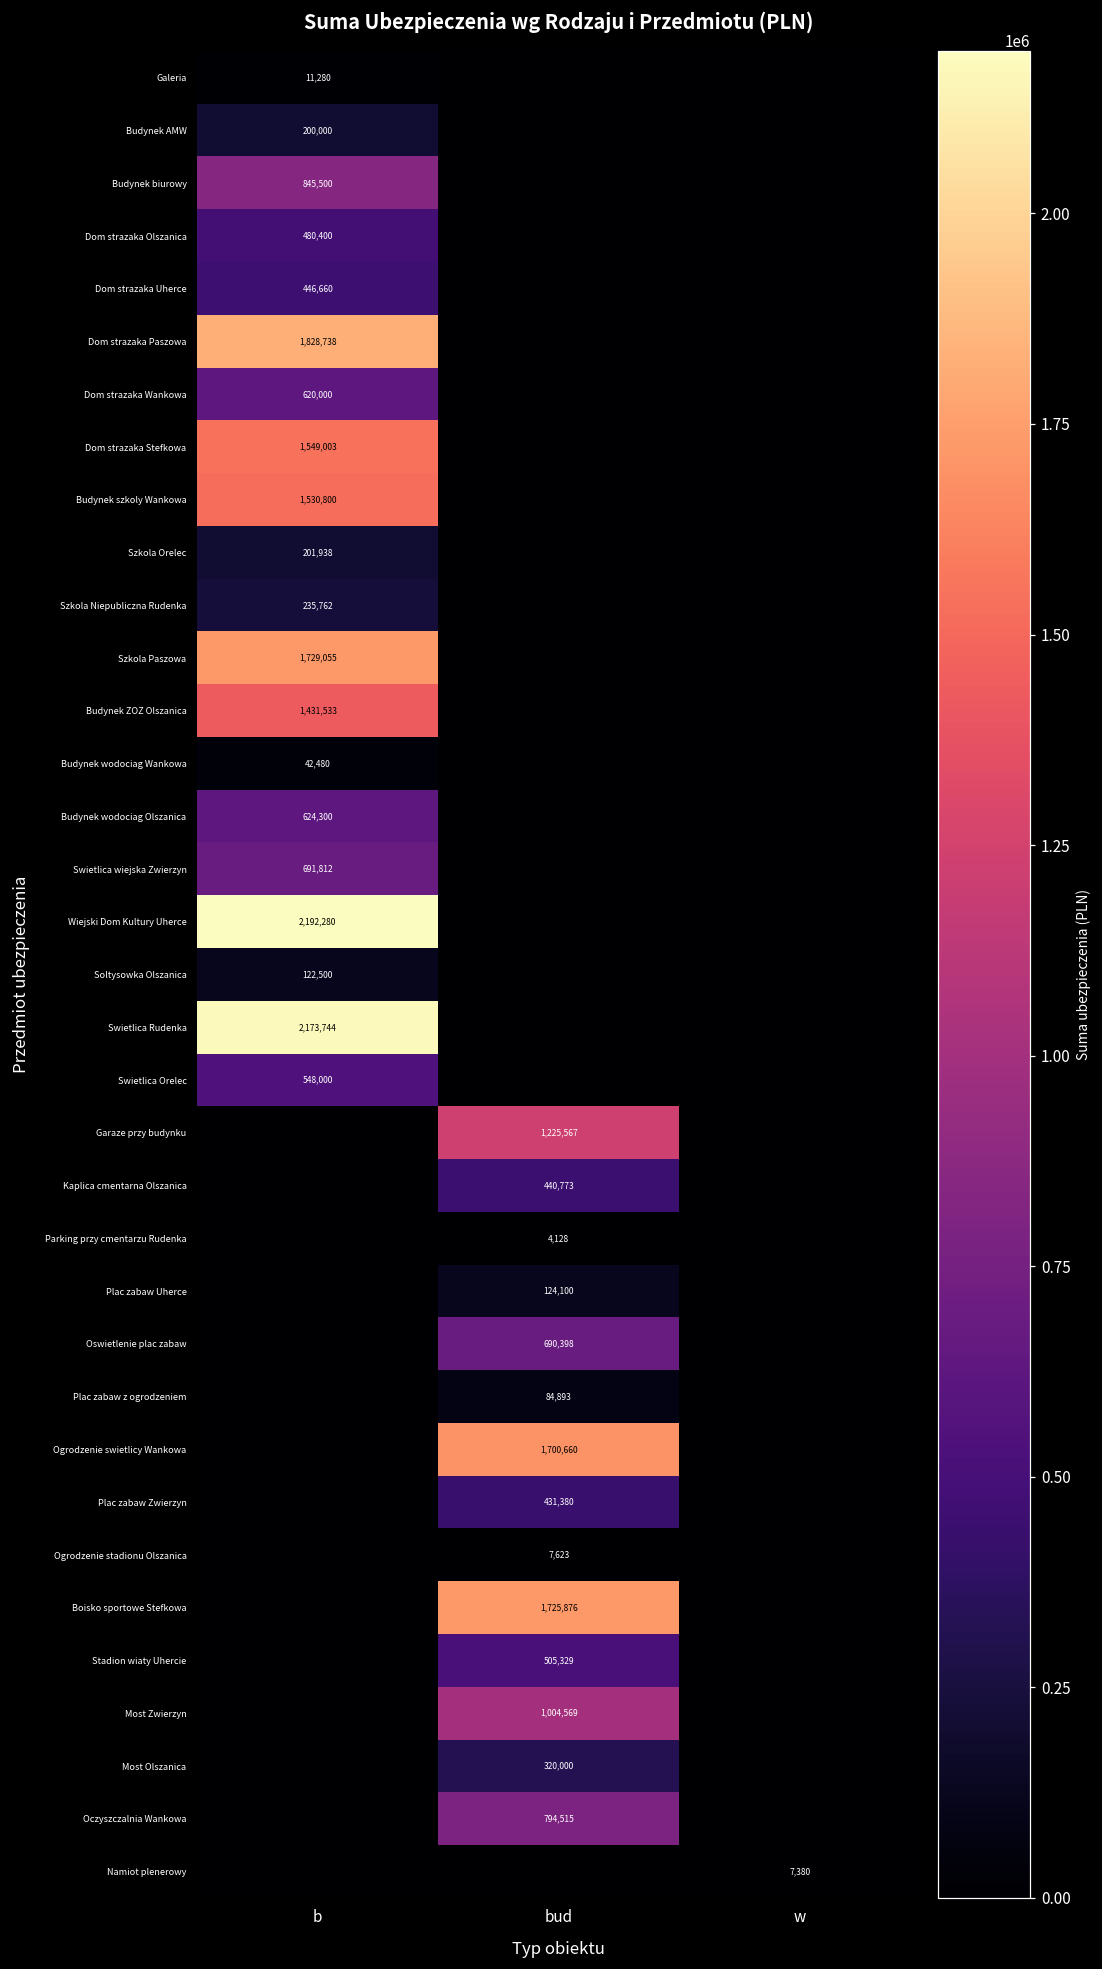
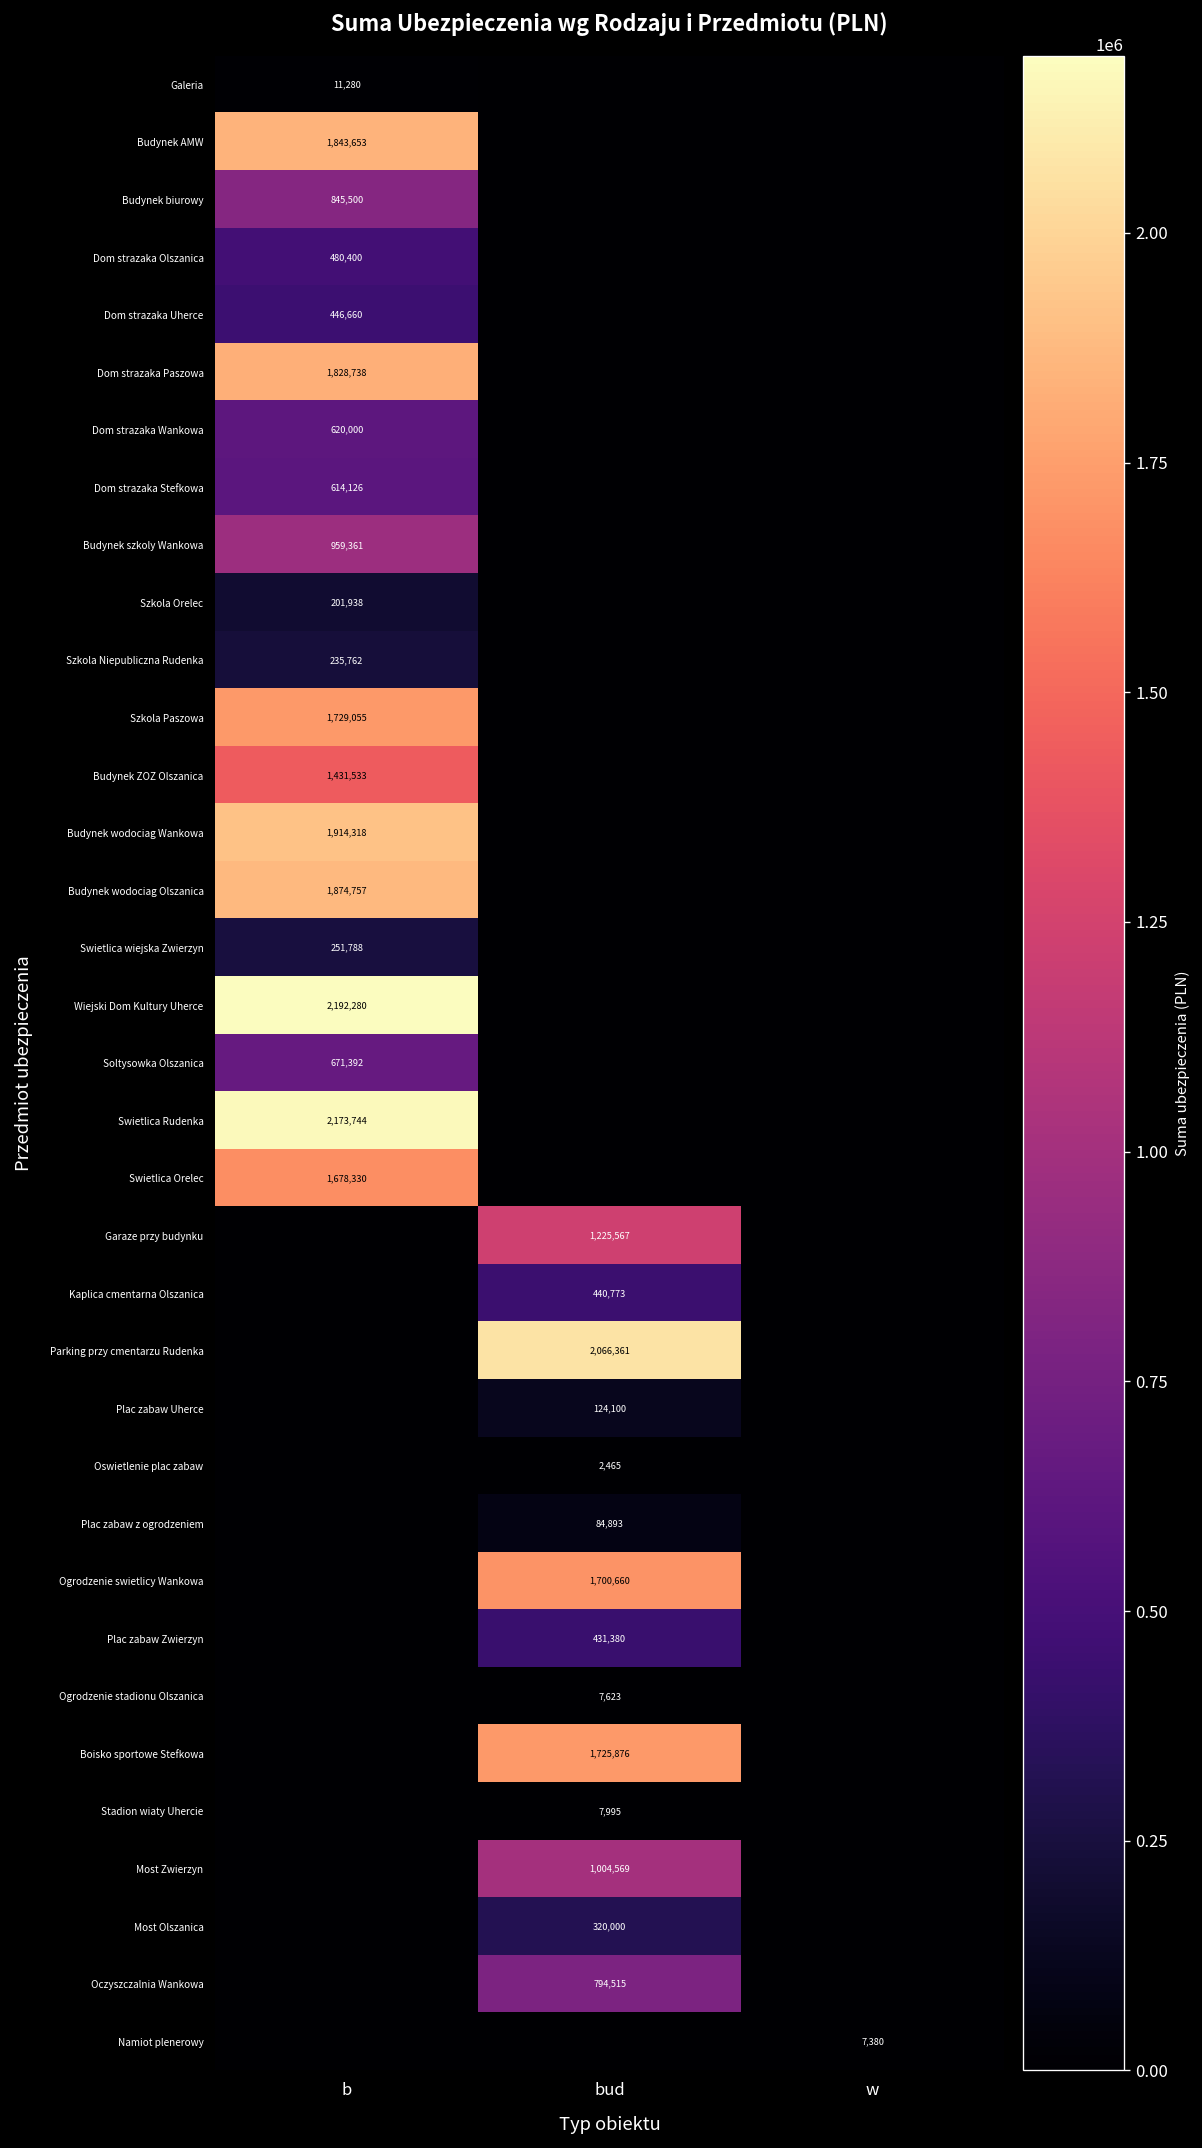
  {
    "Galeria": {
      "b": "11,280"
    },
    "Budynek AMW": {
-     "b": "200,000"
+     "b": "1,843,653"
    },
    "Budynek biurowy": {
      "b": "845,500"
    },
    "Dom strazaka Olszanica": {
      "b": "480,400"
    },
    "Dom strazaka Uherce": {
      "b": "446,660"
    },
    "Dom strazaka Paszowa": {
      "b": "1,828,738"
    },
    "Dom strazaka Wankowa": {
      "b": "620,000"
    },
    "Dom strazaka Stefkowa": {
-     "b": "1,549,003"
+     "b": "614,126"
    },
    "Budynek szkoly Wankowa": {
-     "b": "1,530,800"
+     "b": "959,361"
    },
    "Szkola Orelec": {
      "b": "201,938"
    },
    "Szkola Niepubliczna Rudenka": {
      "b": "235,762"
    },
    "Szkola Paszowa": {
      "b": "1,729,055"
    },
    "Budynek ZOZ Olszanica": {
      "b": "1,431,533"
    },
    "Budynek wodociag Wankowa": {
-     "b": "42,480"
+     "b": "1,914,318"
    },
    "Budynek wodociag Olszanica": {
-     "b": "624,300"
+     "b": "1,874,757"
    },
    "Swietlica wiejska Zwierzyn": {
-     "b": "691,812"
+     "b": "251,788"
    },
    "Wiejski Dom Kultury Uherce": {
      "b": "2,192,280"
    },
    "Soltysowka Olszanica": {
-     "b": "122,500"
+     "b": "671,392"
    },
    "Swietlica Rudenka": {
      "b": "2,173,744"
    },
    "Swietlica Orelec": {
-     "b": "548,000"
+     "b": "1,678,330"
    },
    "Garaze przy budynku": {
      "bud": "1,225,567"
    },
    "Kaplica cmentarna Olszanica": {
      "bud": "440,773"
    },
    "Parking przy cmentarzu Rudenka": {
-     "bud": "4,128"
+     "bud": "2,066,361"
    },
    "Plac zabaw Uherce": {
      "bud": "124,100"
    },
    "Oswietlenie plac zabaw": {
-     "bud": "690,398"
+     "bud": "2,465"
    },
    "Plac zabaw z ogrodzeniem": {
      "bud": "84,893"
    },
    "Ogrodzenie swietlicy Wankowa": {
      "bud": "1,700,660"
    },
    "Plac zabaw Zwierzyn": {
      "bud": "431,380"
    },
    "Ogrodzenie stadionu Olszanica": {
      "bud": "7,623"
    },
    "Boisko sportowe Stefkowa": {
      "bud": "1,725,876"
    },
    "Stadion wiaty Uhercie": {
-     "bud": "505,329"
+     "bud": "7,995"
    },
    "Most Zwierzyn": {
      "bud": "1,004,569"
    },
    "Most Olszanica": {
      "bud": "320,000"
    },
    "Oczyszczalnia Wankowa": {
      "bud": "794,515"
    },
    "Namiot plenerowy": {
      "w": "7,380"
    }
  }
